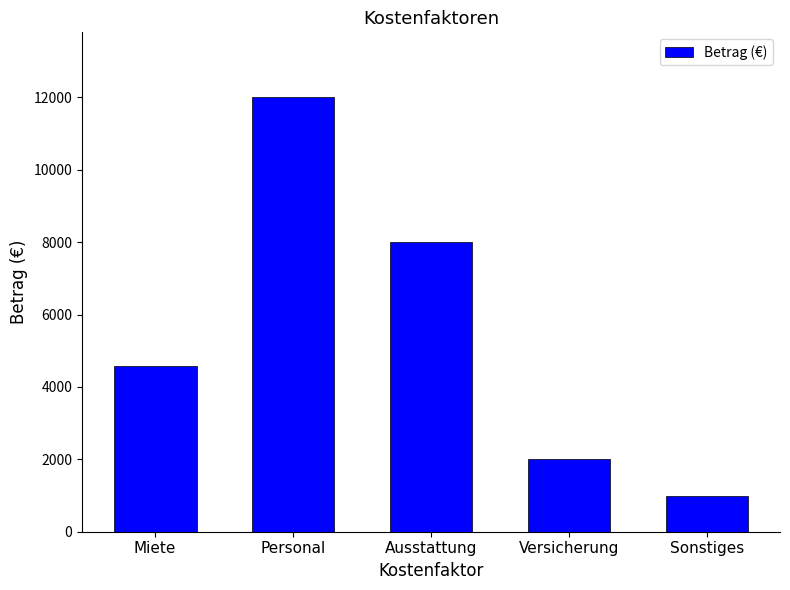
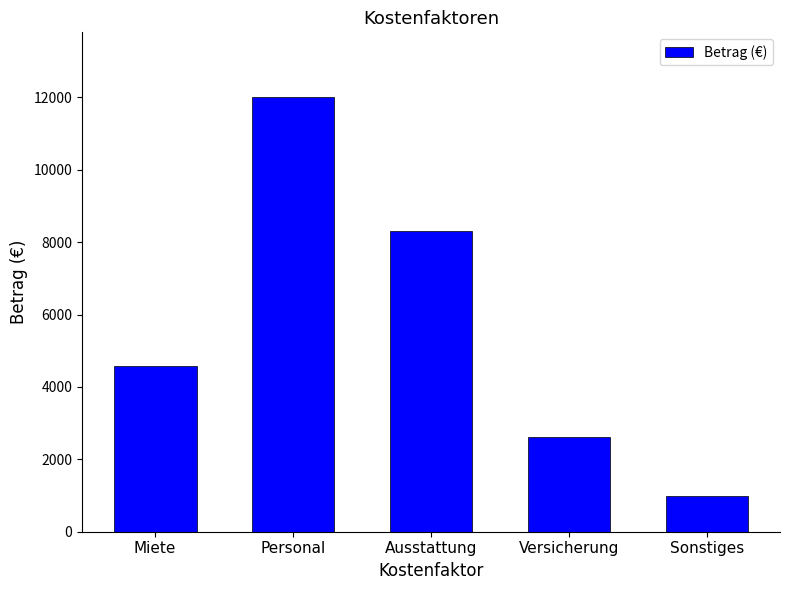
  {
    "Miete": 4600,
    "Personal": 12000,
-   "Ausstattung": 8000,
-   "Versicherung": 2000,
+   "Ausstattung": 8300,
+   "Versicherung": 2600,
    "Sonstiges": 1000
  }
